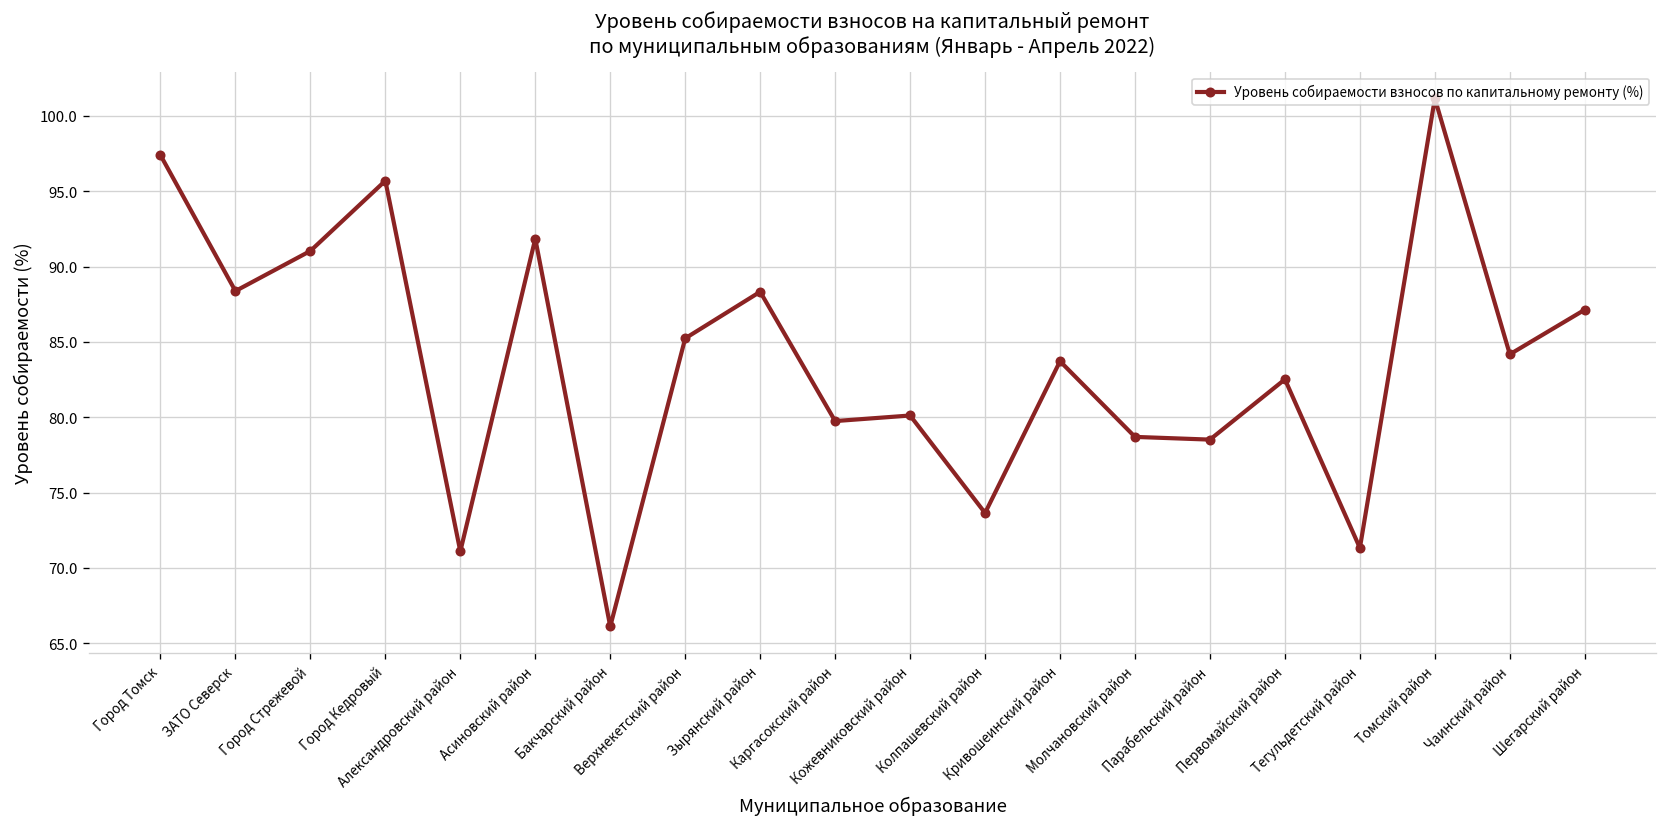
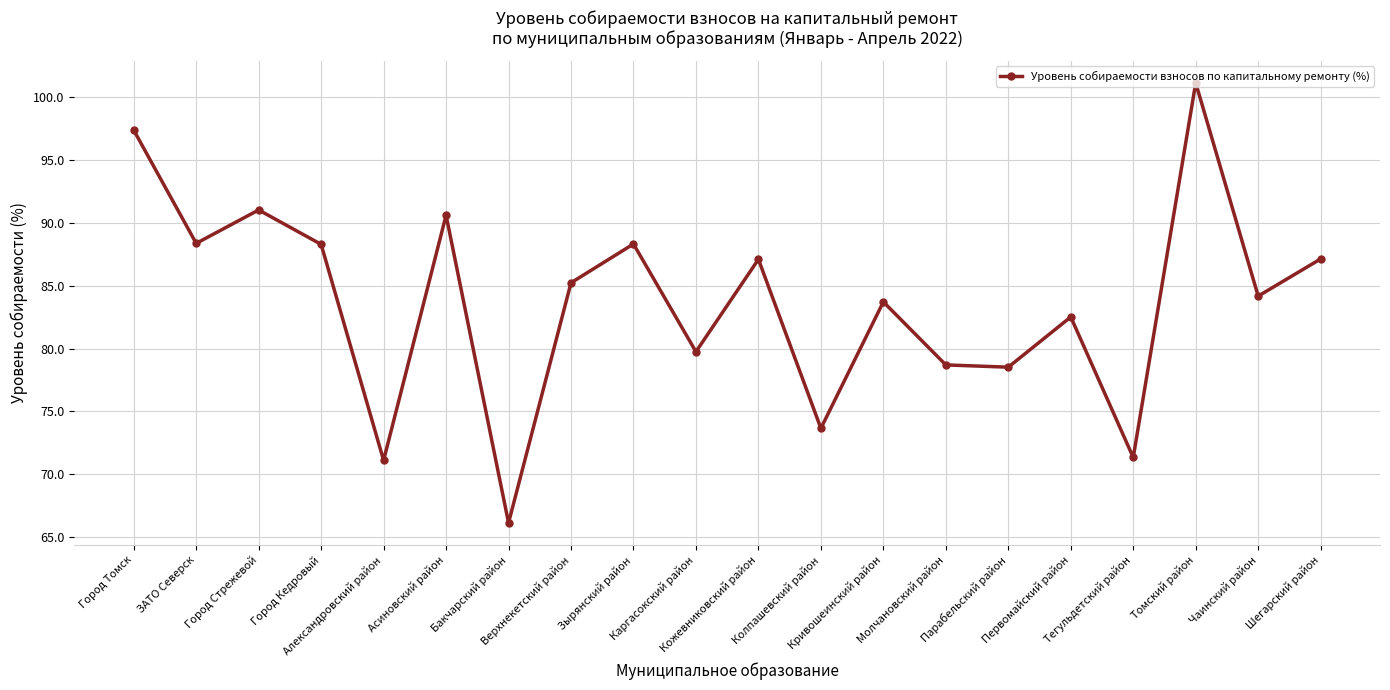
  {
    "Город Томск": 97.4,
    "ЗАТО Северск": 88.4,
    "Город Стрежевой": 91.0,
-   "Город Кедровый": 95.7,
+   "Город Кедровый": 88.3,
    "Александровский район": 71.1,
-   "Асиновский район": 91.9,
+   "Асиновский район": 90.6,
    "Бакчарский район": 66.1,
    "Верхнекетский район": 85.2,
    "Зырянский район": 88.3,
    "Каргасокский район": 79.8,
-   "Кожевниковский район": 80.1,
+   "Кожевниковский район": 87.1,
    "Колпашевский район": 73.7,
    "Кривошеинский район": 83.7,
    "Молчановский район": 78.7,
    "Парабельский район": 78.5,
    "Первомайский район": 82.5,
    "Тегульдетский район": 71.3,
    "Чаинский район": 84.2,
    "Шегарский район": 87.1
  }
